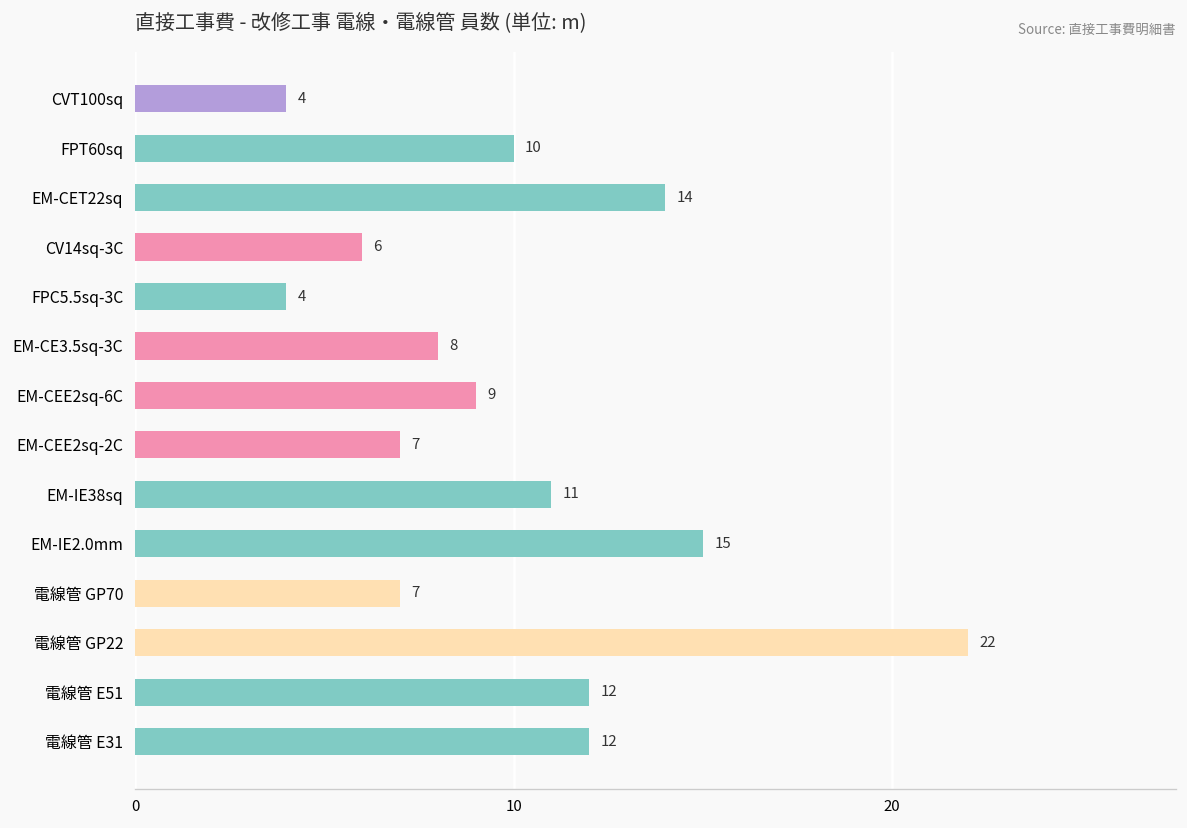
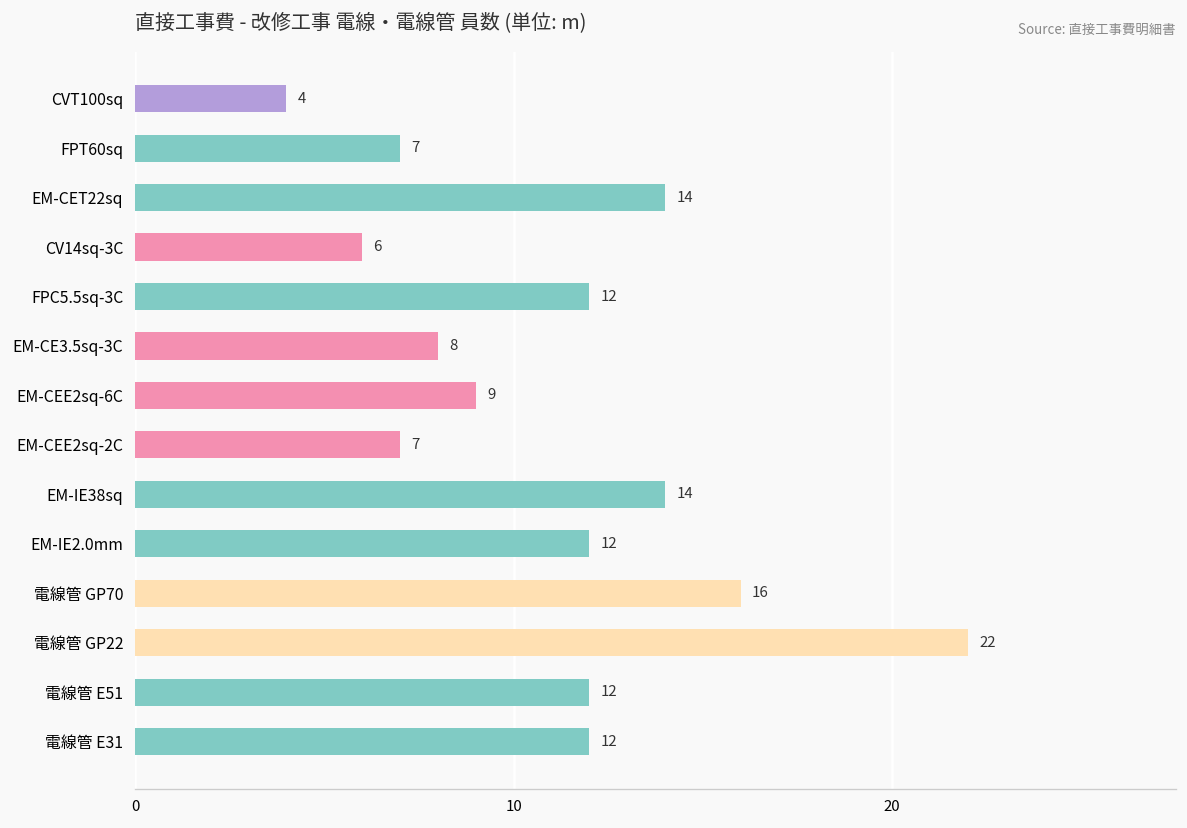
  {
    "CVT100sq": 4,
-   "FPT60sq": 10,
+   "FPT60sq": 7,
    "EM-CET22sq": 14,
    "CV14sq-3C": 6,
-   "FPC5.5sq-3C": 4,
+   "FPC5.5sq-3C": 12,
    "EM-CE3.5sq-3C": 8,
    "EM-CEE2sq-6C": 9,
    "EM-CEE2sq-2C": 7,
-   "EM-IE38sq": 11,
-   "EM-IE2.0mm": 15,
-   "電線管 GP70": 7,
+   "EM-IE38sq": 14,
+   "EM-IE2.0mm": 12,
+   "電線管 GP70": 16,
    "電線管 GP22": 22,
    "電線管 E51": 12,
    "電線管 E31": 12
  }
